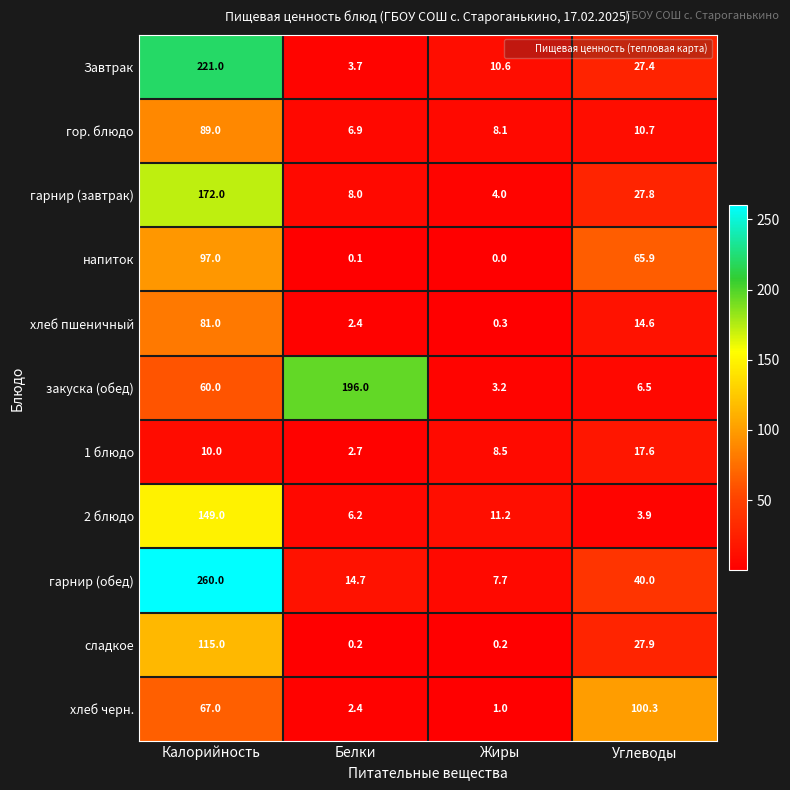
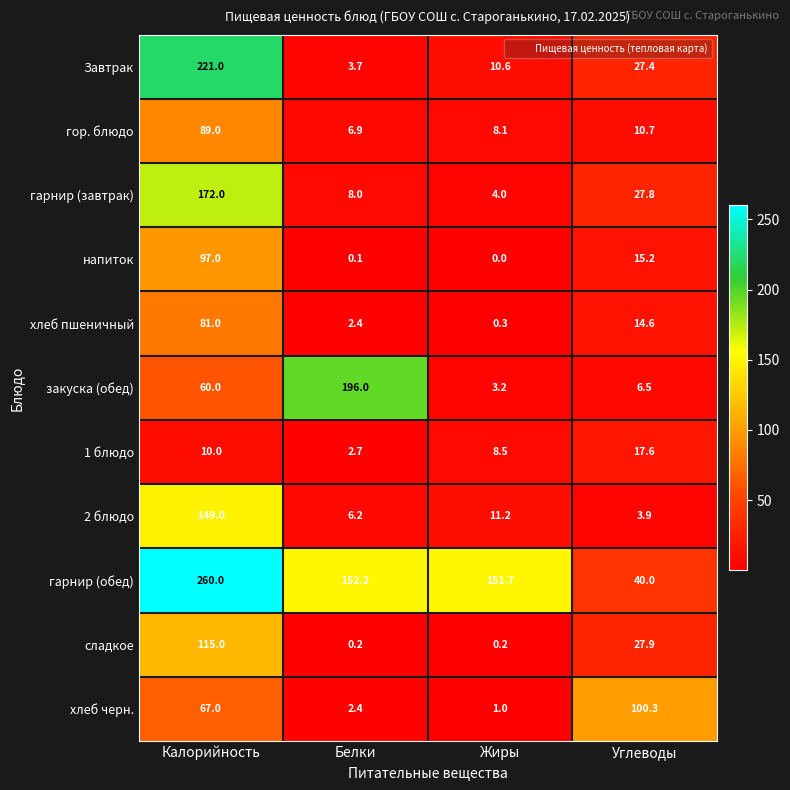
  {
    "Завтрак": {
      "Калорийность": 221.0,
      "Белки": 3.7,
      "Жиры": 10.6,
      "Углеводы": 27.4
    },
    "гор. блюдо": {
      "Калорийность": 89.0,
      "Белки": 6.9,
      "Жиры": 8.1,
      "Углеводы": 10.7
    },
    "гарнир (завтрак)": {
      "Калорийность": 172.0,
      "Белки": 8.0,
      "Жиры": 4.0,
      "Углеводы": 27.8
    },
    "напиток": {
      "Калорийность": 97.0,
      "Белки": 0.1,
      "Жиры": 0.0,
-     "Углеводы": 65.9
+     "Углеводы": 15.2
    },
    "хлеб пшеничный": {
      "Калорийность": 81.0,
      "Белки": 2.4,
      "Жиры": 0.3,
      "Углеводы": 14.6
    },
    "закуска (обед)": {
      "Калорийность": 60.0,
      "Белки": 196.0,
      "Жиры": 3.2,
      "Углеводы": 6.5
    },
    "1 блюдо": {
      "Калорийность": 10.0,
      "Белки": 2.7,
      "Жиры": 8.5,
      "Углеводы": 17.6
    },
    "2 блюдо": {
      "Калорийность": 149.0,
      "Белки": 6.2,
      "Жиры": 11.2,
      "Углеводы": 3.9
    },
    "гарнир (обед)": {
      "Калорийность": 260.0,
-     "Белки": 14.7,
-     "Жиры": 7.7,
+     "Белки": 152.2,
+     "Жиры": 151.7,
      "Углеводы": 40.0
    },
    "сладкое": {
      "Калорийность": 115.0,
      "Белки": 0.2,
      "Жиры": 0.2,
      "Углеводы": 27.9
    },
    "хлеб черн.": {
      "Калорийность": 67.0,
      "Белки": 2.4,
      "Жиры": 1.0,
      "Углеводы": 100.3
    }
  }
